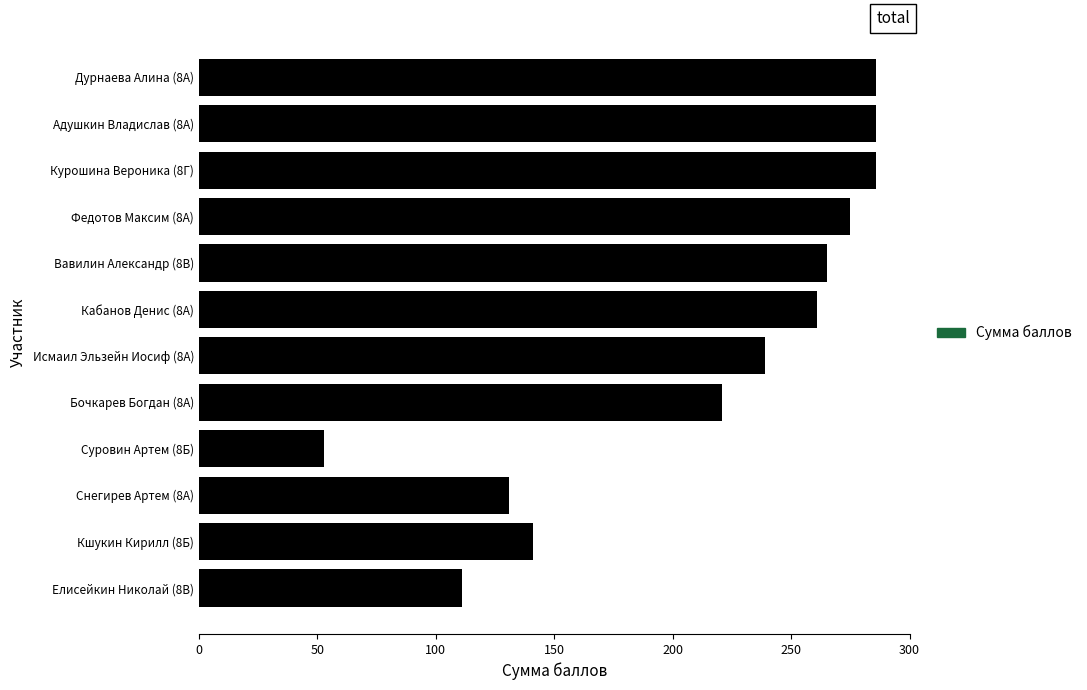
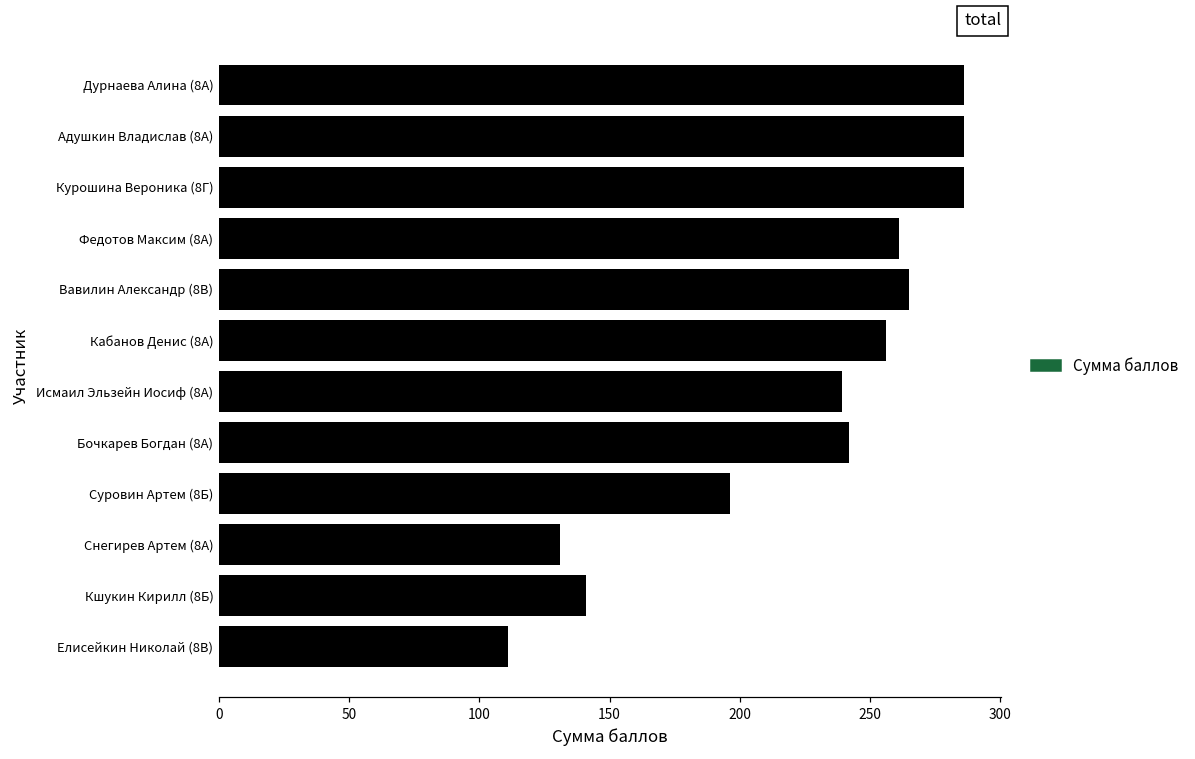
  {
    "Дурнаева Алина (8А)": 286,
    "Адушкин Владислав (8А)": 286,
    "Курошина Вероника (8Г)": 286,
-   "Федотов Максим (8А)": 275,
+   "Федотов Максим (8А)": 261,
    "Вавилин Александр (8В)": 265,
-   "Кабанов Денис (8А)": 261,
+   "Кабанов Денис (8А)": 256,
    "Исмаил Эльзейн Иосиф (8А)": 239,
-   "Бочкарев Богдан (8А)": 221,
-   "Суровин Артем (8Б)": 53,
+   "Бочкарев Богдан (8А)": 242,
+   "Суровин Артем (8Б)": 196,
    "Снегирев Артем (8А)": 131,
    "Кшукин Кирилл (8Б)": 141,
    "Елисейкин Николай (8В)": 111
  }
